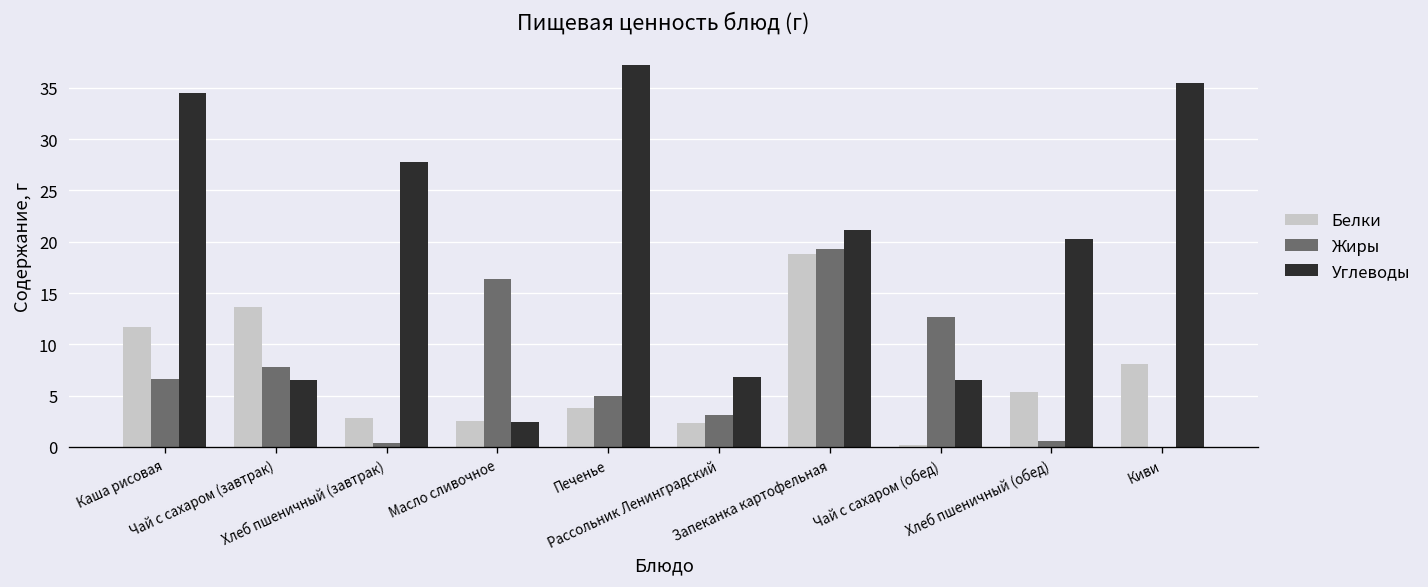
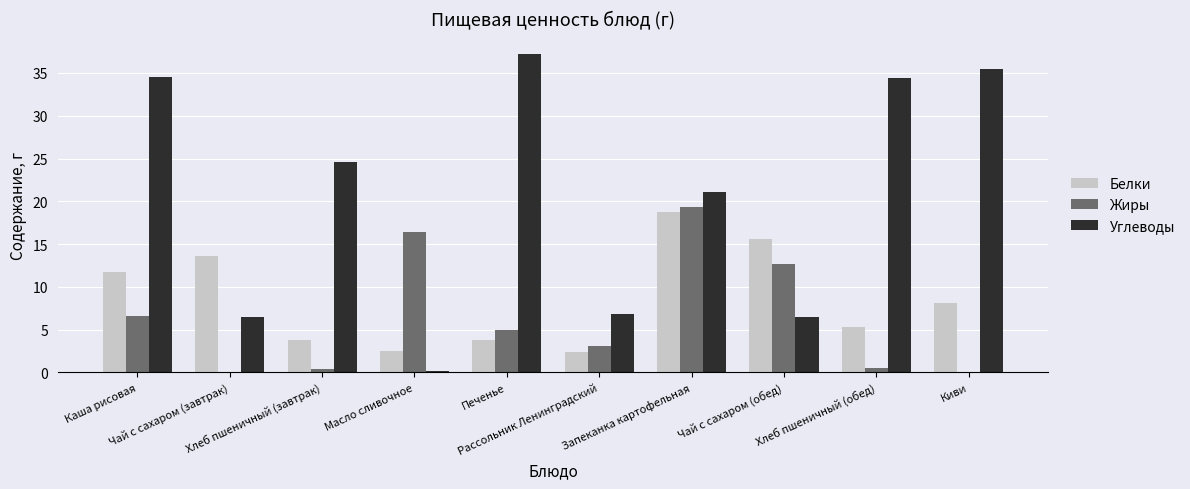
  {
    "Белки": {
      "Каша рисовая": 12,
      "Чай с сахаром (завтрак)": 14,
-     "Хлеб пшеничный (завтрак)": 3,
+     "Хлеб пшеничный (завтрак)": 4,
      "Масло сливочное": 3,
      "Печенье": 4,
      "Рассольник Ленинградский": 2,
      "Запеканка картофельная": 19,
-     "Чай с сахаром (обед)": 0,
+     "Чай с сахаром (обед)": 16,
      "Хлеб пшеничный (обед)": 5,
      "Киви": 8
    },
    "Жиры": {
      "Каша рисовая": 7,
-     "Чай с сахаром (завтрак)": 8,
+     "Чай с сахаром (завтрак)": 0,
      "Хлеб пшеничный (завтрак)": 0,
      "Масло сливочное": 16,
      "Печенье": 5,
      "Рассольник Ленинградский": 3,
      "Запеканка картофельная": 19,
      "Чай с сахаром (обед)": 13,
      "Хлеб пшеничный (обед)": 1,
      "Киви": 0
    },
    "Углеводы": {
      "Каша рисовая": 35,
      "Чай с сахаром (завтрак)": 7,
-     "Хлеб пшеничный (завтрак)": 28,
-     "Масло сливочное": 2,
+     "Хлеб пшеничный (завтрак)": 25,
+     "Масло сливочное": 0,
      "Печенье": 37,
      "Рассольник Ленинградский": 7,
      "Запеканка картофельная": 21,
      "Чай с сахаром (обед)": 7,
-     "Хлеб пшеничный (обед)": 20,
+     "Хлеб пшеничный (обед)": 34,
      "Киви": 35
    }
  }
